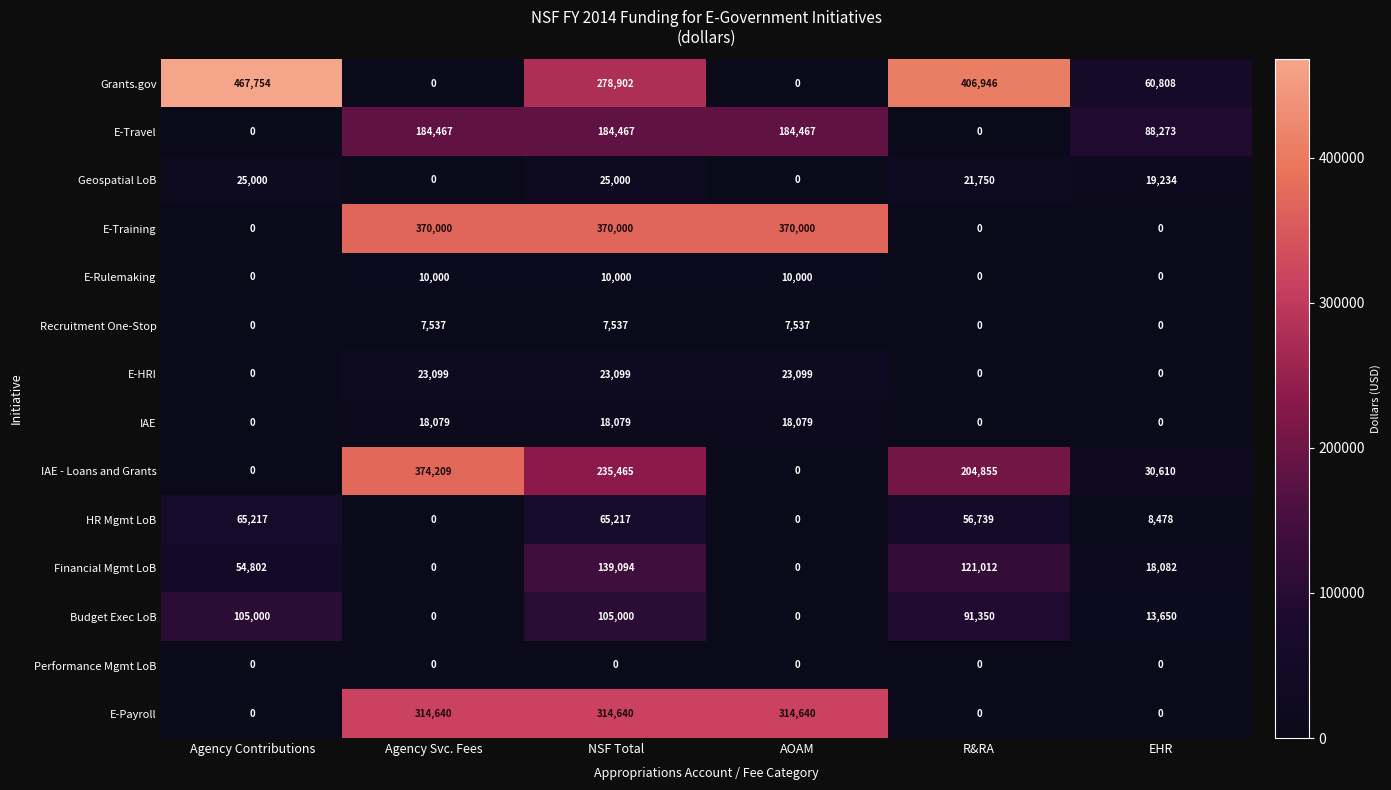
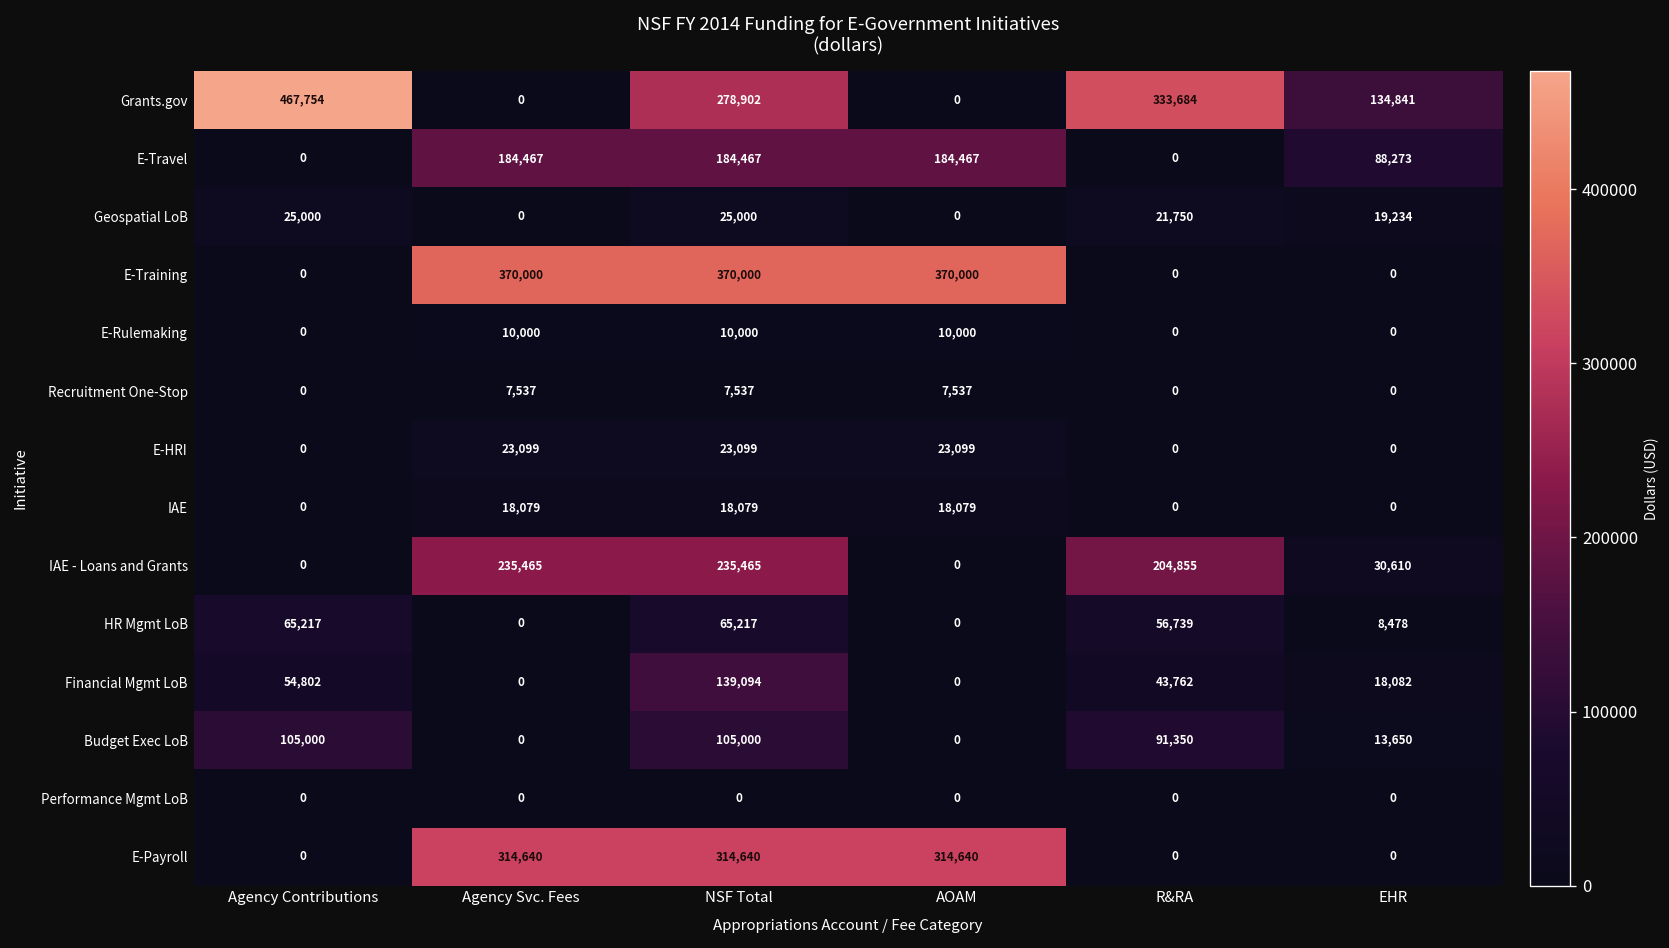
  {
    "Grants.gov": {
      "Agency Contributions": "467,754",
      "Agency Svc. Fees": "0",
      "NSF Total": "278,902",
      "AOAM": "0",
-     "R&RA": "406,946",
-     "EHR": "60,808"
+     "R&RA": "333,684",
+     "EHR": "134,841"
    },
    "E-Travel": {
      "Agency Contributions": "0",
      "Agency Svc. Fees": "184,467",
      "NSF Total": "184,467",
      "AOAM": "184,467",
      "R&RA": "0",
      "EHR": "88,273"
    },
    "Geospatial LoB": {
      "Agency Contributions": "25,000",
      "Agency Svc. Fees": "0",
      "NSF Total": "25,000",
      "AOAM": "0",
      "R&RA": "21,750",
      "EHR": "19,234"
    },
    "E-Training": {
      "Agency Contributions": "0",
      "Agency Svc. Fees": "370,000",
      "NSF Total": "370,000",
      "AOAM": "370,000",
      "R&RA": "0",
      "EHR": "0"
    },
    "E-Rulemaking": {
      "Agency Contributions": "0",
      "Agency Svc. Fees": "10,000",
      "NSF Total": "10,000",
      "AOAM": "10,000",
      "R&RA": "0",
      "EHR": "0"
    },
    "Recruitment One-Stop": {
      "Agency Contributions": "0",
      "Agency Svc. Fees": "7,537",
      "NSF Total": "7,537",
      "AOAM": "7,537",
      "R&RA": "0",
      "EHR": "0"
    },
    "E-HRI": {
      "Agency Contributions": "0",
      "Agency Svc. Fees": "23,099",
      "NSF Total": "23,099",
      "AOAM": "23,099",
      "R&RA": "0",
      "EHR": "0"
    },
    "IAE": {
      "Agency Contributions": "0",
      "Agency Svc. Fees": "18,079",
      "NSF Total": "18,079",
      "AOAM": "18,079",
      "R&RA": "0",
      "EHR": "0"
    },
    "IAE - Loans and Grants": {
      "Agency Contributions": "0",
-     "Agency Svc. Fees": "374,209",
+     "Agency Svc. Fees": "235,465",
      "NSF Total": "235,465",
      "AOAM": "0",
      "R&RA": "204,855",
      "EHR": "30,610"
    },
    "HR Mgmt LoB": {
      "Agency Contributions": "65,217",
      "Agency Svc. Fees": "0",
      "NSF Total": "65,217",
      "AOAM": "0",
      "R&RA": "56,739",
      "EHR": "8,478"
    },
    "Financial Mgmt LoB": {
      "Agency Contributions": "54,802",
      "Agency Svc. Fees": "0",
      "NSF Total": "139,094",
      "AOAM": "0",
-     "R&RA": "121,012",
+     "R&RA": "43,762",
      "EHR": "18,082"
    },
    "Budget Exec LoB": {
      "Agency Contributions": "105,000",
      "Agency Svc. Fees": "0",
      "NSF Total": "105,000",
      "AOAM": "0",
      "R&RA": "91,350",
      "EHR": "13,650"
    },
    "Performance Mgmt LoB": {
      "Agency Contributions": "0",
      "Agency Svc. Fees": "0",
      "NSF Total": "0",
      "AOAM": "0",
      "R&RA": "0",
      "EHR": "0"
    },
    "E-Payroll": {
      "Agency Contributions": "0",
      "Agency Svc. Fees": "314,640",
      "NSF Total": "314,640",
      "AOAM": "314,640",
      "R&RA": "0",
      "EHR": "0"
    }
  }
